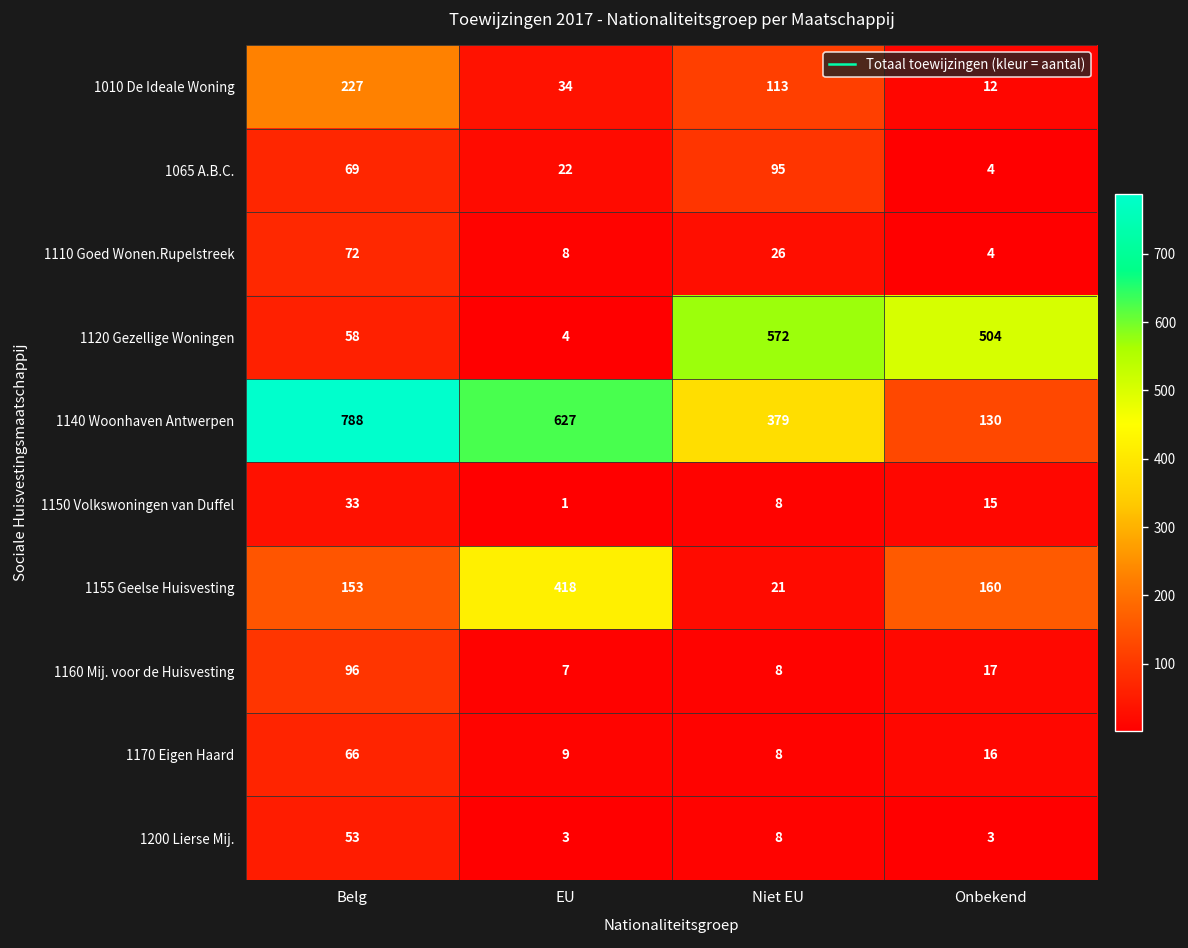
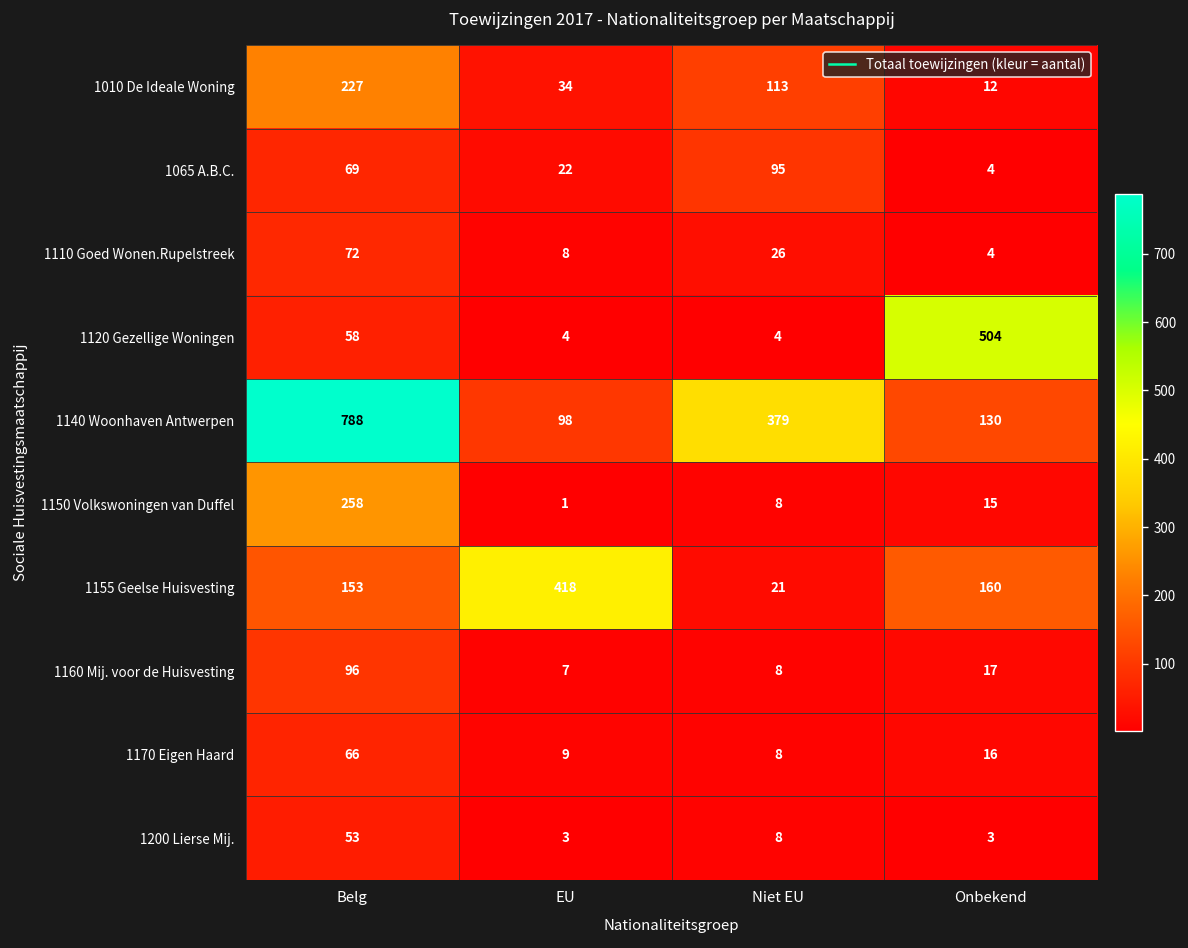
  {
    "1010 De Ideale Woning": {
      "Belg": 227,
      "EU": 34,
      "Niet EU": 113,
      "Onbekend": 12
    },
    "1065 A.B.C.": {
      "Belg": 69,
      "EU": 22,
      "Niet EU": 95,
      "Onbekend": 4
    },
    "1110 Goed Wonen.Rupelstreek": {
      "Belg": 72,
      "EU": 8,
      "Niet EU": 26,
      "Onbekend": 4
    },
    "1120 Gezellige Woningen": {
      "Belg": 58,
      "EU": 4,
-     "Niet EU": 572,
+     "Niet EU": 4,
      "Onbekend": 504
    },
    "1140 Woonhaven Antwerpen": {
      "Belg": 788,
-     "EU": 627,
+     "EU": 98,
      "Niet EU": 379,
      "Onbekend": 130
    },
    "1150 Volkswoningen van Duffel": {
-     "Belg": 33,
+     "Belg": 258,
      "EU": 1,
      "Niet EU": 8,
      "Onbekend": 15
    },
    "1155 Geelse Huisvesting": {
      "Belg": 153,
      "EU": 418,
      "Niet EU": 21,
      "Onbekend": 160
    },
    "1160 Mij. voor de Huisvesting": {
      "Belg": 96,
      "EU": 7,
      "Niet EU": 8,
      "Onbekend": 17
    },
    "1170 Eigen Haard": {
      "Belg": 66,
      "EU": 9,
      "Niet EU": 8,
      "Onbekend": 16
    },
    "1200 Lierse Mij.": {
      "Belg": 53,
      "EU": 3,
      "Niet EU": 8,
      "Onbekend": 3
    }
  }
